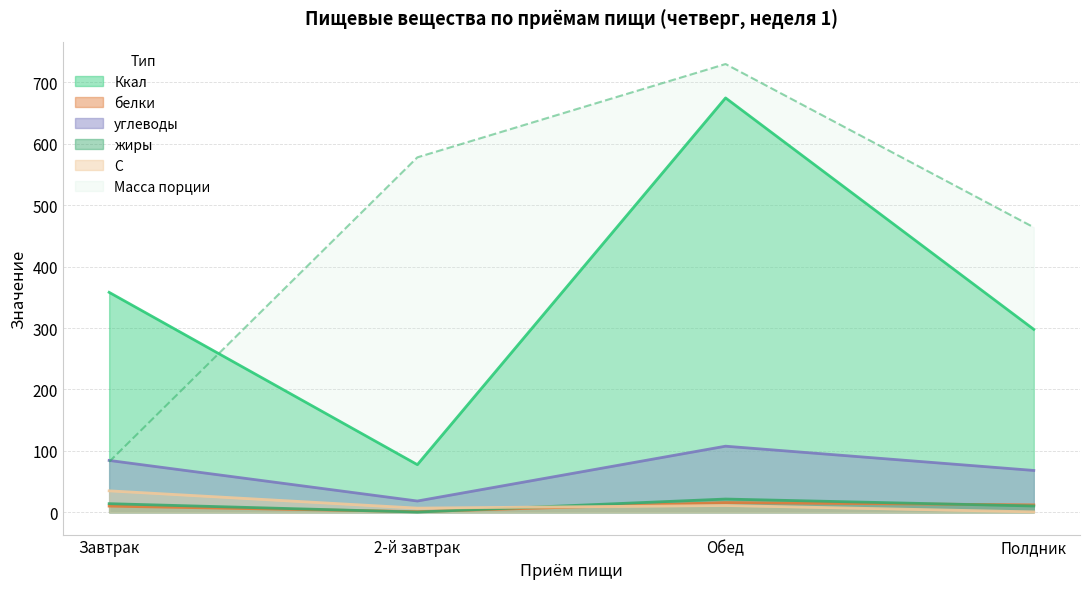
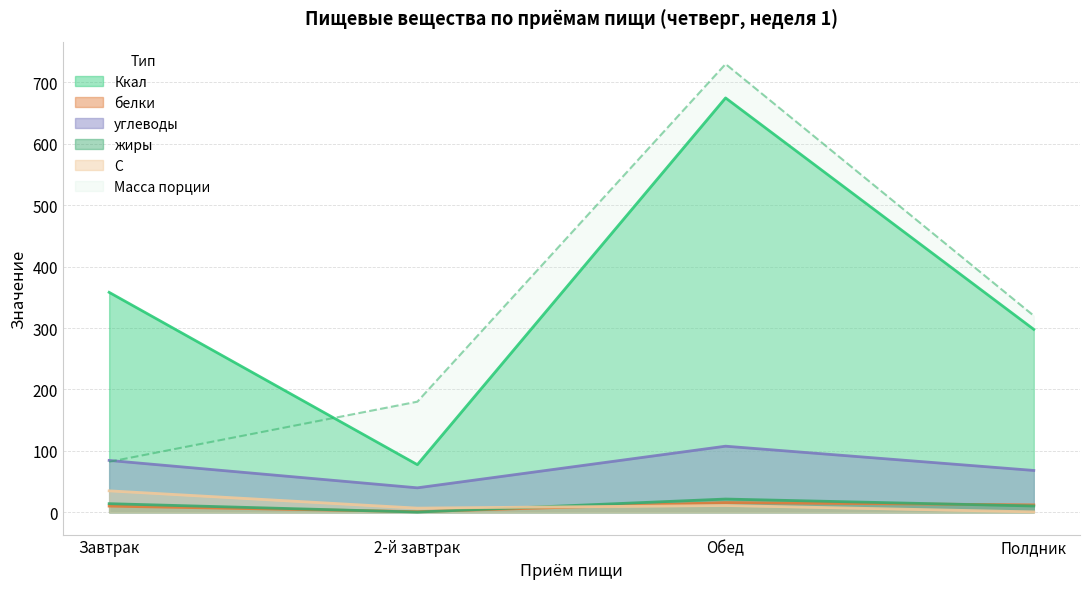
  {
    "белки": {
      "Обед": 20
    },
    "углеводы": {
-     "2-й завтрак": 20,
+     "2-й завтрак": 40,
      "Обед": 110,
      "Полдник": 70
    },
    "С": {
      "Завтрак": 30,
      "2-й завтрак": 10,
      "Обед": 10,
      "Полдник": 0
    },
    "Масса порции": {
-     "2-й завтрак": 580,
+     "2-й завтрак": 180,
      "Обед": 730,
-     "Полдник": 460
+     "Полдник": 320
    }
  }
